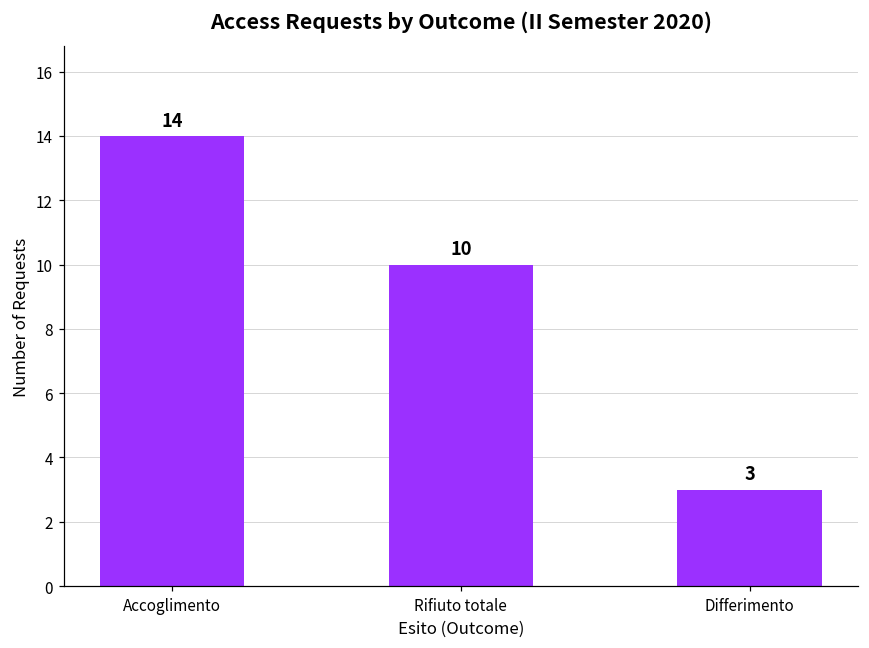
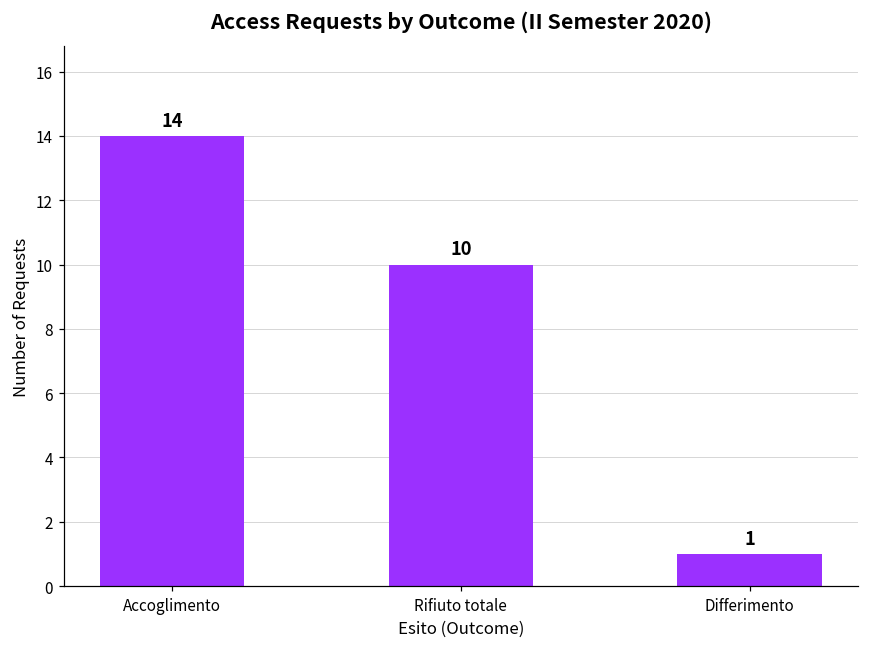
  {
    "Accoglimento": 14,
    "Rifiuto totale": 10,
-   "Differimento": 3
+   "Differimento": 1
  }
